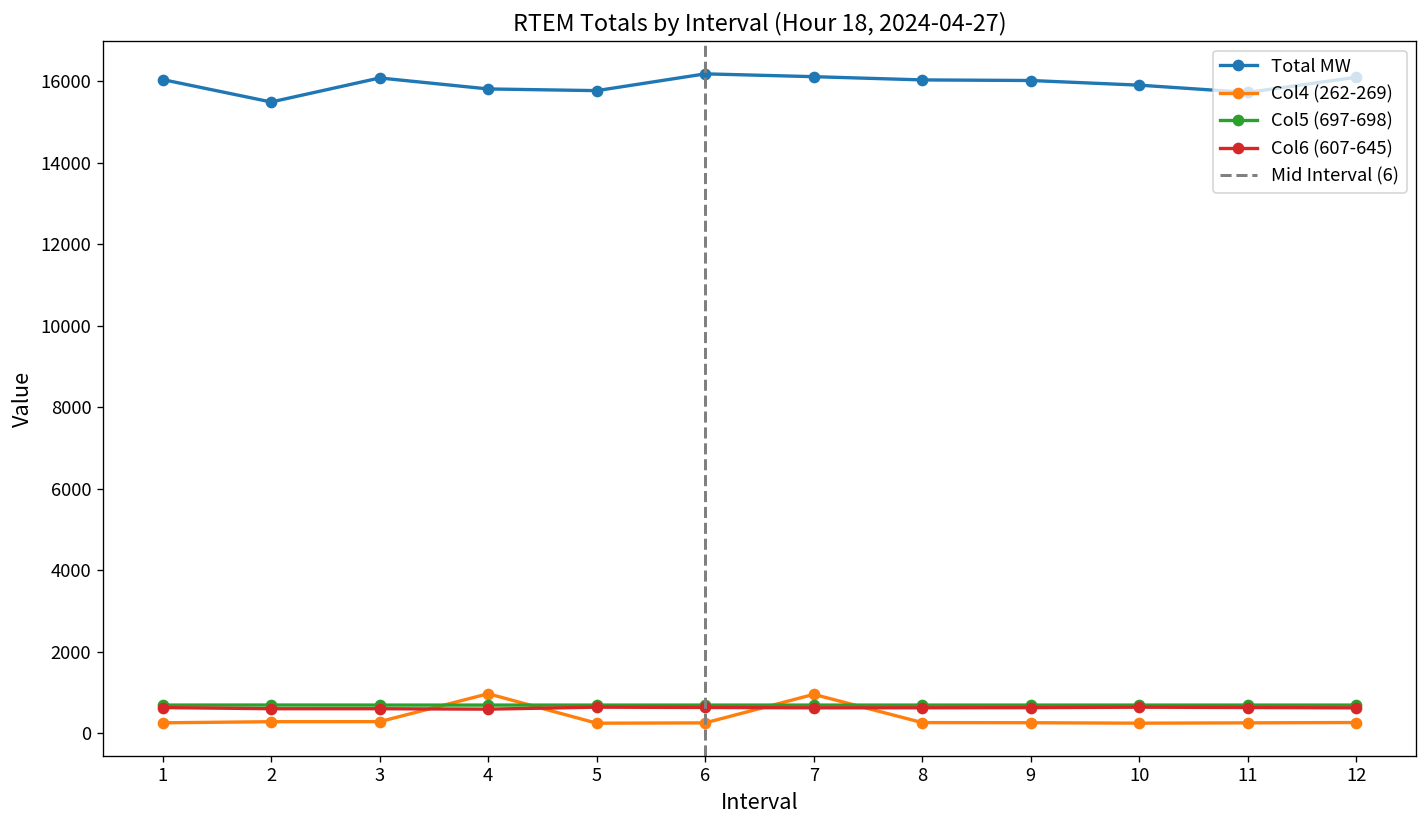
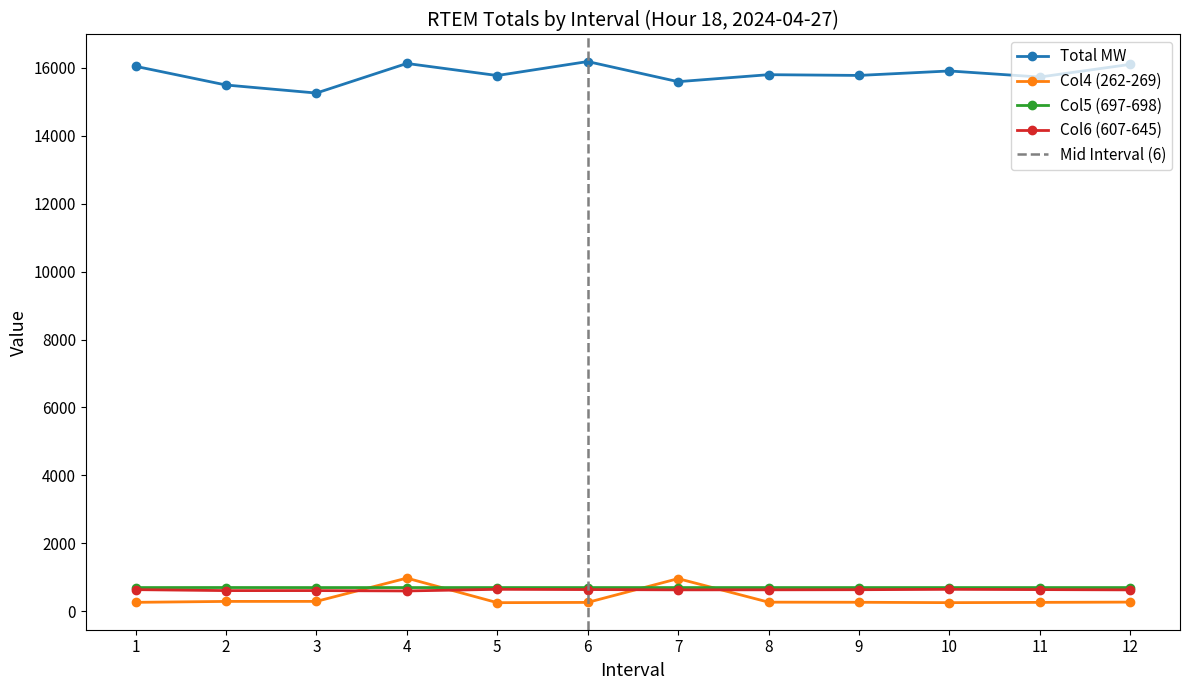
  {
    "Total MW": {
      "1": 16000,
      "2": 15500,
-     "3": 16100,
-     "4": 15800,
+     "3": 15300,
+     "4": 16100,
      "5": 15800,
      "6": 16200,
-     "7": 16100,
-     "8": 16000,
-     "9": 16000,
+     "7": 15600,
+     "8": 15800,
+     "9": 15800,
      "10": 15900
    },
    "Col4 (262-269)": {
      "1": 300,
      "2": 300,
      "3": 300,
      "4": 1000,
      "5": 300,
      "6": 300,
      "7": 1000,
      "8": 300,
      "9": 300,
      "10": 300,
      "11": 300,
      "12": 300
    },
    "Col5 (697-698)": {
      "2": 700,
      "3": 700,
      "4": 700
    },
    "Col6 (607-645)": {
      "2": 600,
      "3": 600,
      "4": 600
    }
  }
